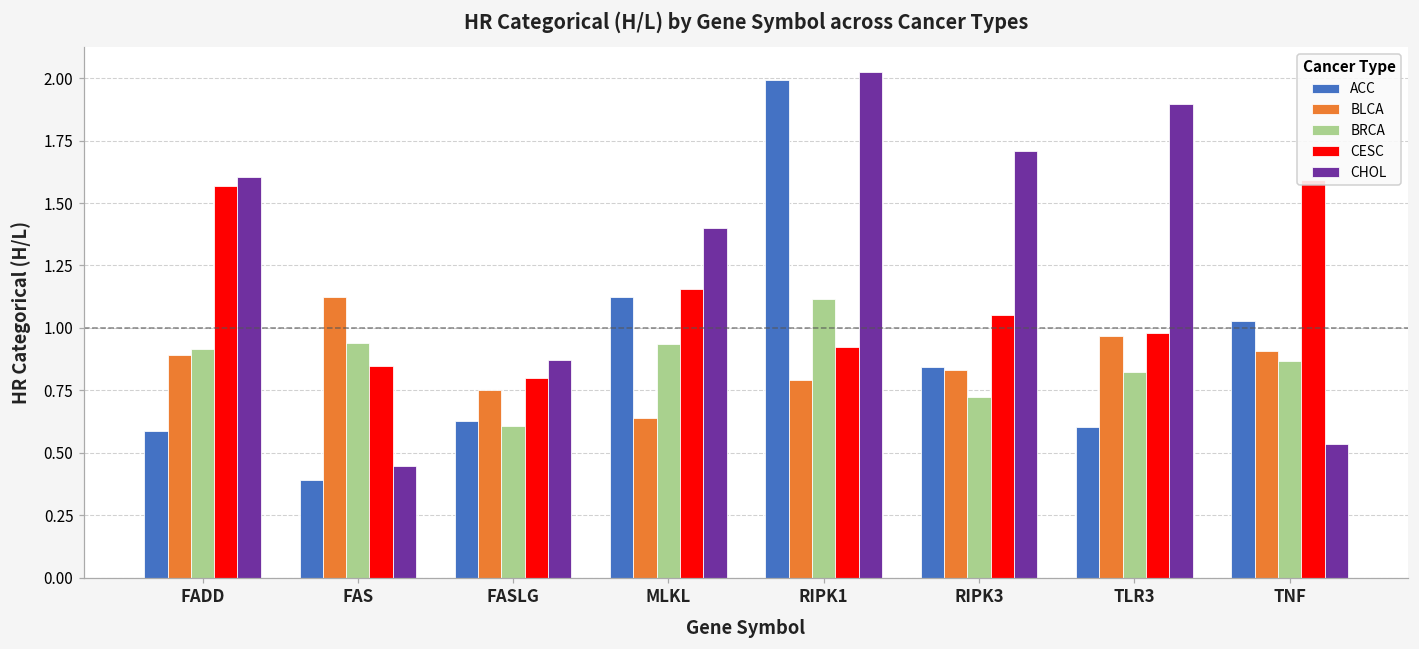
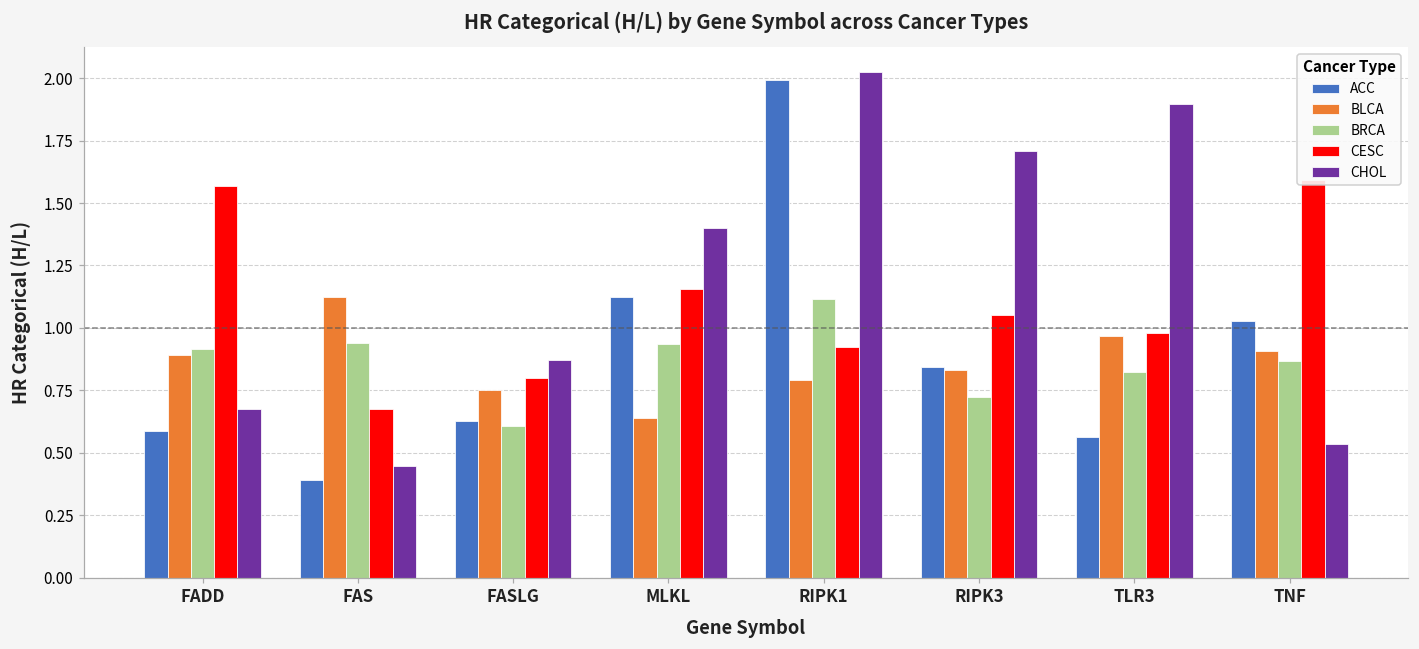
  {
    "ACC": {
      "FADD": 0.59,
      "FAS": 0.39,
      "FASLG": 0.63,
      "MLKL": 1.12,
      "RIPK1": 1.99,
      "RIPK3": 0.84,
-     "TLR3": 0.60,
+     "TLR3": 0.56,
      "TNF": 1.03
    },
    "BLCA": {
      "FADD": 0.89,
      "FAS": 1.12,
      "FASLG": 0.75,
      "MLKL": 0.64,
      "RIPK1": 0.79,
      "RIPK3": 0.83,
      "TLR3": 0.97,
      "TNF": 0.91
    },
    "BRCA": {
      "FADD": 0.92,
      "FAS": 0.94,
      "FASLG": 0.61,
      "MLKL": 0.94,
      "RIPK1": 1.12,
      "RIPK3": 0.72,
      "TLR3": 0.82,
      "TNF": 0.87
    },
    "CESC": {
      "FADD": 1.57,
-     "FAS": 0.85,
+     "FAS": 0.68,
      "FASLG": 0.80,
      "MLKL": 1.16,
      "RIPK1": 0.92,
      "RIPK3": 1.05,
      "TLR3": 0.98
    },
    "CHOL": {
-     "FADD": 1.60,
+     "FADD": 0.67,
      "FAS": 0.45,
      "FASLG": 0.87,
      "MLKL": 1.40,
      "RIPK1": 2.02,
      "RIPK3": 1.71,
      "TLR3": 1.90,
      "TNF": 0.53
    }
  }
